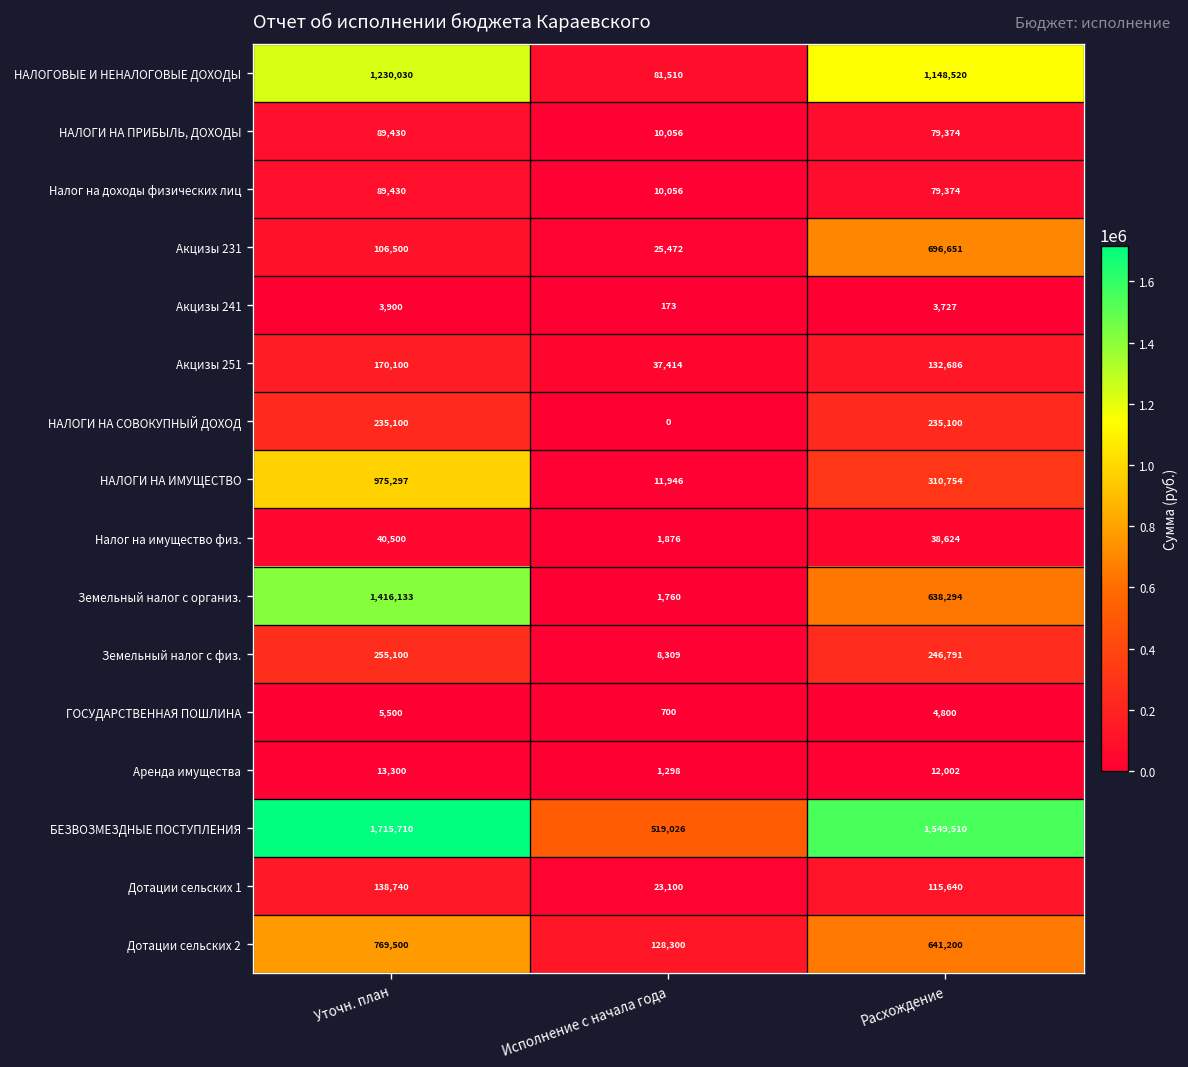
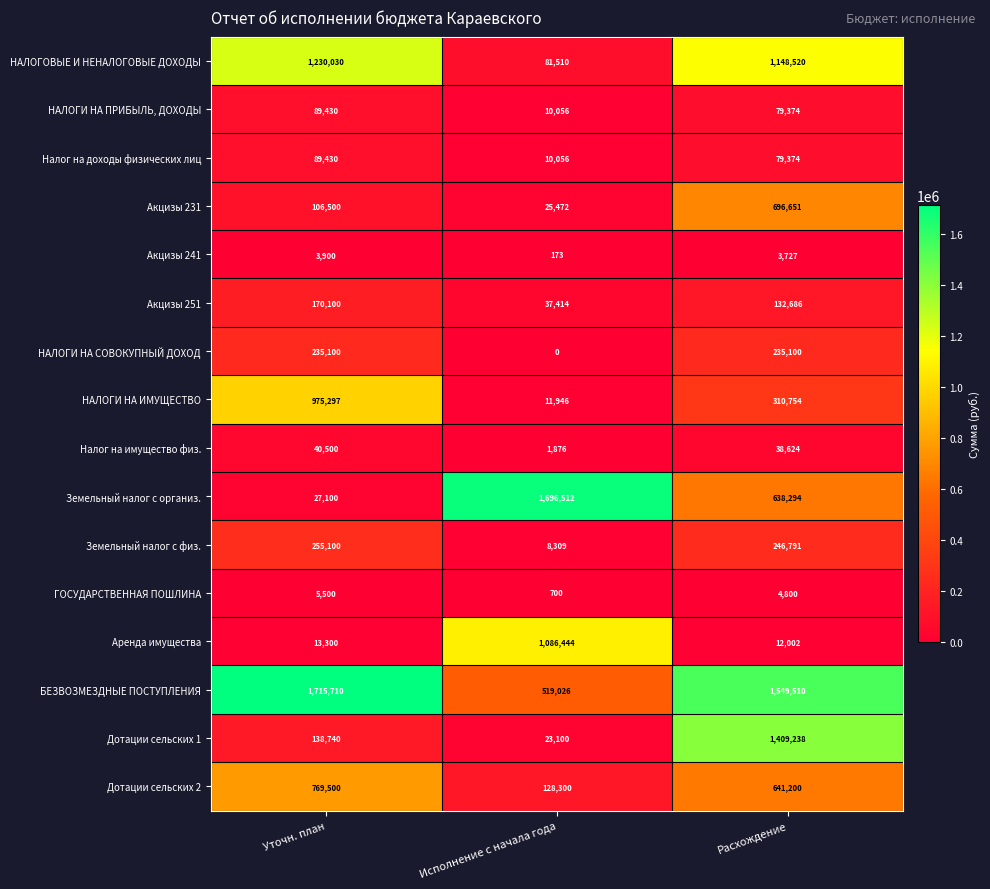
  {
    "НАЛОГОВЫЕ И НЕНАЛОГОВЫЕ ДОХОДЫ": {
      "Уточн. план": "1,230,030",
      "Исполнение с начала года": "81,510",
      "Расхождение": "1,148,520"
    },
    "НАЛОГИ НА ПРИБЫЛЬ, ДОХОДЫ": {
      "Уточн. план": "89,430",
      "Исполнение с начала года": "10,056",
      "Расхождение": "79,374"
    },
    "Налог на доходы физических лиц": {
      "Уточн. план": "89,430",
      "Исполнение с начала года": "10,056",
      "Расхождение": "79,374"
    },
    "Акцизы 231": {
      "Уточн. план": "106,500",
      "Исполнение с начала года": "25,472",
      "Расхождение": "696,651"
    },
    "Акцизы 241": {
      "Уточн. план": "3,900",
      "Исполнение с начала года": "173",
      "Расхождение": "3,727"
    },
    "Акцизы 251": {
      "Уточн. план": "170,100",
      "Исполнение с начала года": "37,414",
      "Расхождение": "132,686"
    },
    "НАЛОГИ НА СОВОКУПНЫЙ ДОХОД": {
      "Уточн. план": "235,100",
      "Исполнение с начала года": "0",
      "Расхождение": "235,100"
    },
    "НАЛОГИ НА ИМУЩЕСТВО": {
      "Уточн. план": "975,297",
      "Исполнение с начала года": "11,946",
      "Расхождение": "310,754"
    },
    "Налог на имущество физ.": {
      "Уточн. план": "40,500",
      "Исполнение с начала года": "1,876",
      "Расхождение": "38,624"
    },
    "Земельный налог с организ.": {
-     "Уточн. план": "1,416,133",
-     "Исполнение с начала года": "1,760",
+     "Уточн. план": "27,100",
+     "Исполнение с начала года": "1,696,512",
      "Расхождение": "638,294"
    },
    "Земельный налог с физ.": {
      "Уточн. план": "255,100",
      "Исполнение с начала года": "8,309",
      "Расхождение": "246,791"
    },
    "ГОСУДАРСТВЕННАЯ ПОШЛИНА": {
      "Уточн. план": "5,500",
      "Исполнение с начала года": "700",
      "Расхождение": "4,800"
    },
    "Аренда имущества": {
      "Уточн. план": "13,300",
-     "Исполнение с начала года": "1,298",
+     "Исполнение с начала года": "1,086,444",
      "Расхождение": "12,002"
    },
    "БЕЗВОЗМЕЗДНЫЕ ПОСТУПЛЕНИЯ": {
      "Уточн. план": "1,715,710",
      "Исполнение с начала года": "519,026",
      "Расхождение": "1,549,510"
    },
    "Дотации сельских 1": {
      "Уточн. план": "138,740",
      "Исполнение с начала года": "23,100",
-     "Расхождение": "115,640"
+     "Расхождение": "1,409,238"
    },
    "Дотации сельских 2": {
      "Уточн. план": "769,500",
      "Исполнение с начала года": "128,300",
      "Расхождение": "641,200"
    }
  }
